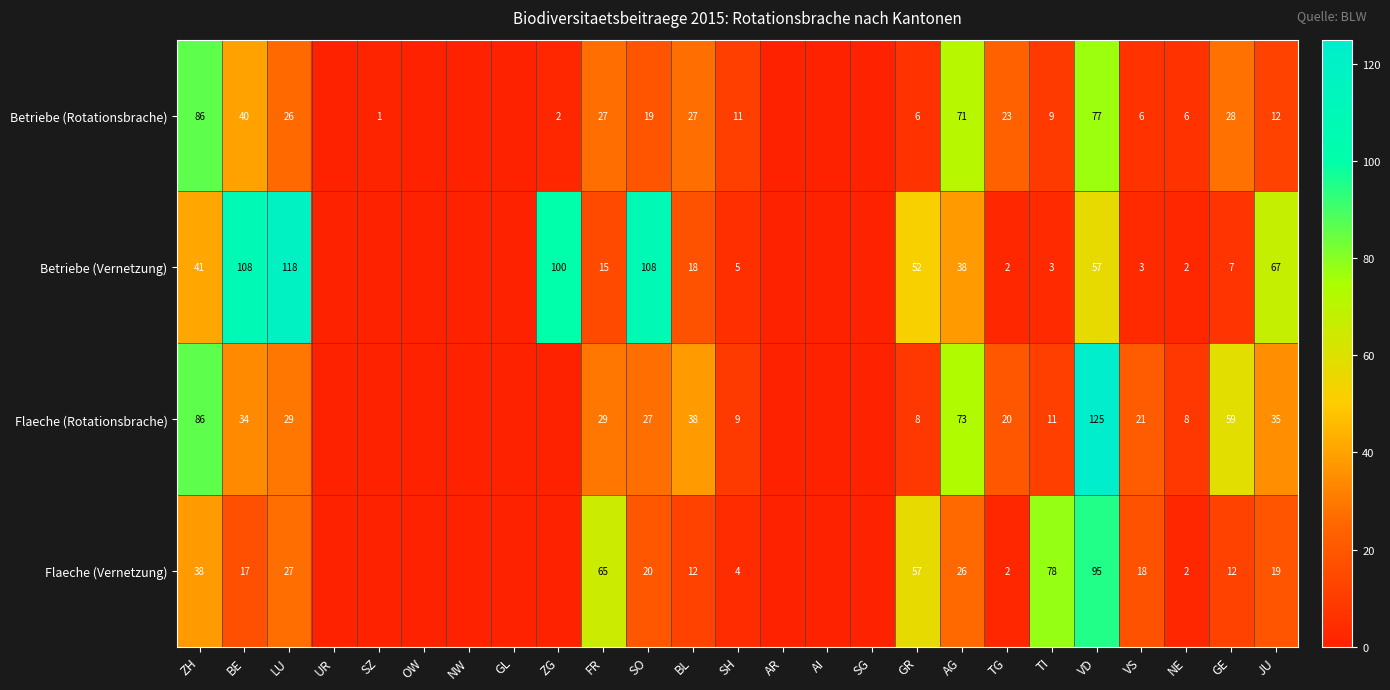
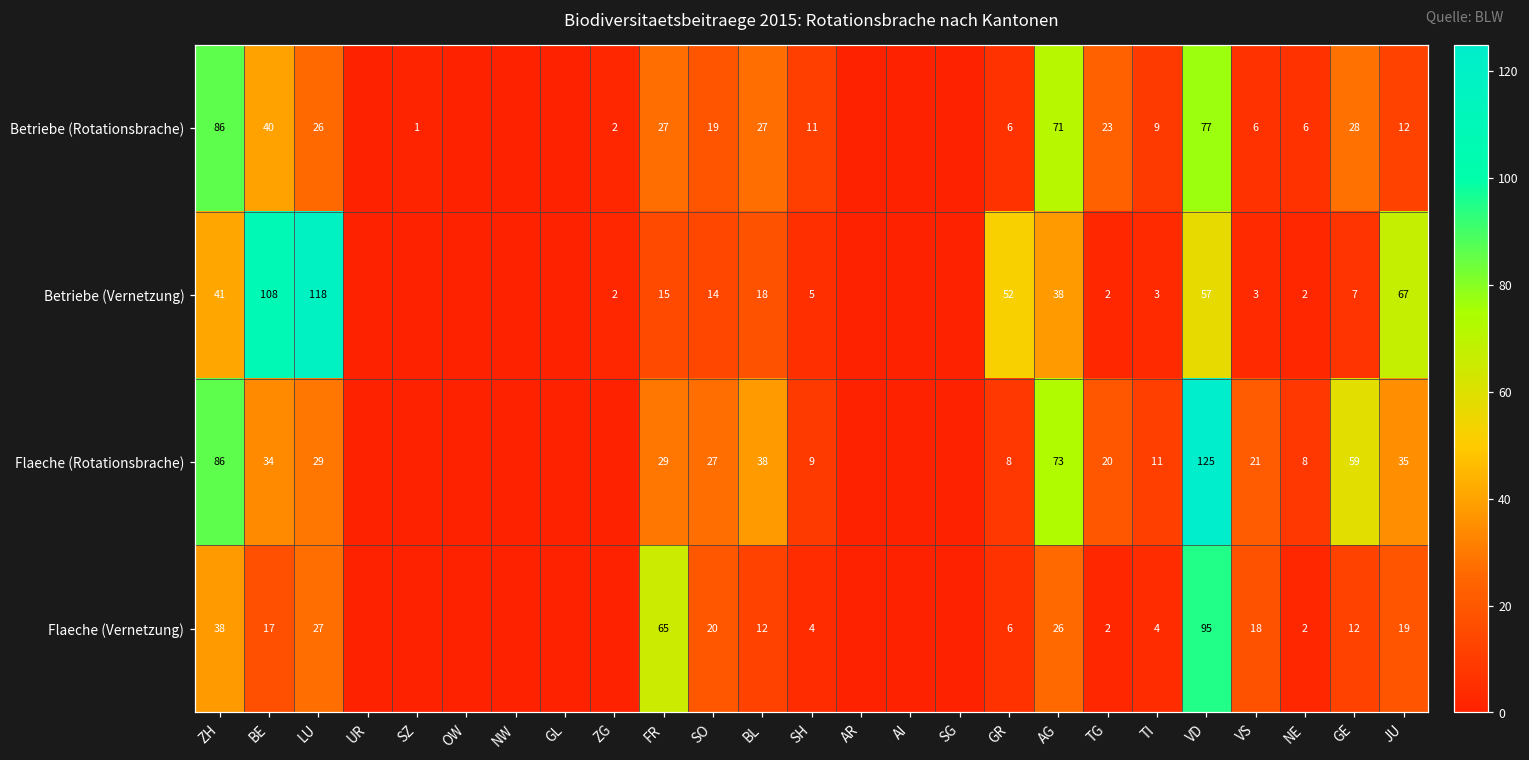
  {
    "Betriebe (Rotationsbrache)": {
      "ZH": 86,
      "BE": 40,
      "LU": 26,
      "SZ": 1,
      "ZG": 2,
      "FR": 27,
      "SO": 19,
      "BL": 27,
      "SH": 11,
      "GR": 6,
      "AG": 71,
      "TG": 23,
      "TI": 9,
      "VD": 77,
      "VS": 6,
      "NE": 6,
      "GE": 28,
      "JU": 12
    },
    "Betriebe (Vernetzung)": {
      "ZH": 41,
      "BE": 108,
      "LU": 118,
-     "ZG": 100,
+     "ZG": 2,
      "FR": 15,
-     "SO": 108,
+     "SO": 14,
      "BL": 18,
      "SH": 5,
      "GR": 52,
      "AG": 38,
      "TG": 2,
      "TI": 3,
      "VD": 57,
      "VS": 3,
      "NE": 2,
      "GE": 7,
      "JU": 67
    },
    "Flaeche (Rotationsbrache)": {
      "ZH": 86,
      "BE": 34,
      "LU": 29,
      "FR": 29,
      "SO": 27,
      "BL": 38,
      "SH": 9,
      "GR": 8,
      "AG": 73,
      "TG": 20,
      "TI": 11,
      "VD": 125,
      "VS": 21,
      "NE": 8,
      "GE": 59,
      "JU": 35
    },
    "Flaeche (Vernetzung)": {
      "ZH": 38,
      "BE": 17,
      "LU": 27,
      "FR": 65,
      "SO": 20,
      "BL": 12,
      "SH": 4,
-     "GR": 57,
+     "GR": 6,
      "AG": 26,
      "TG": 2,
-     "TI": 78,
+     "TI": 4,
      "VD": 95,
      "VS": 18,
      "NE": 2,
      "GE": 12,
      "JU": 19
    }
  }
